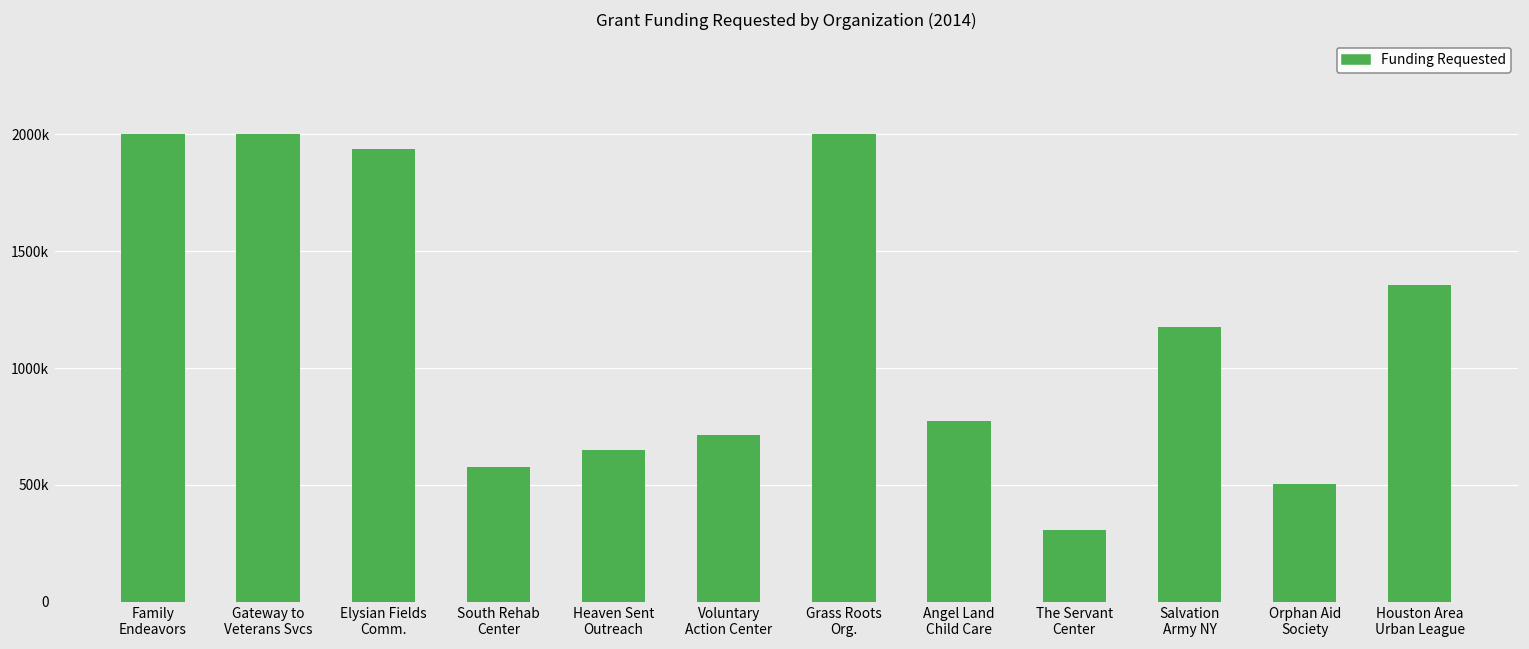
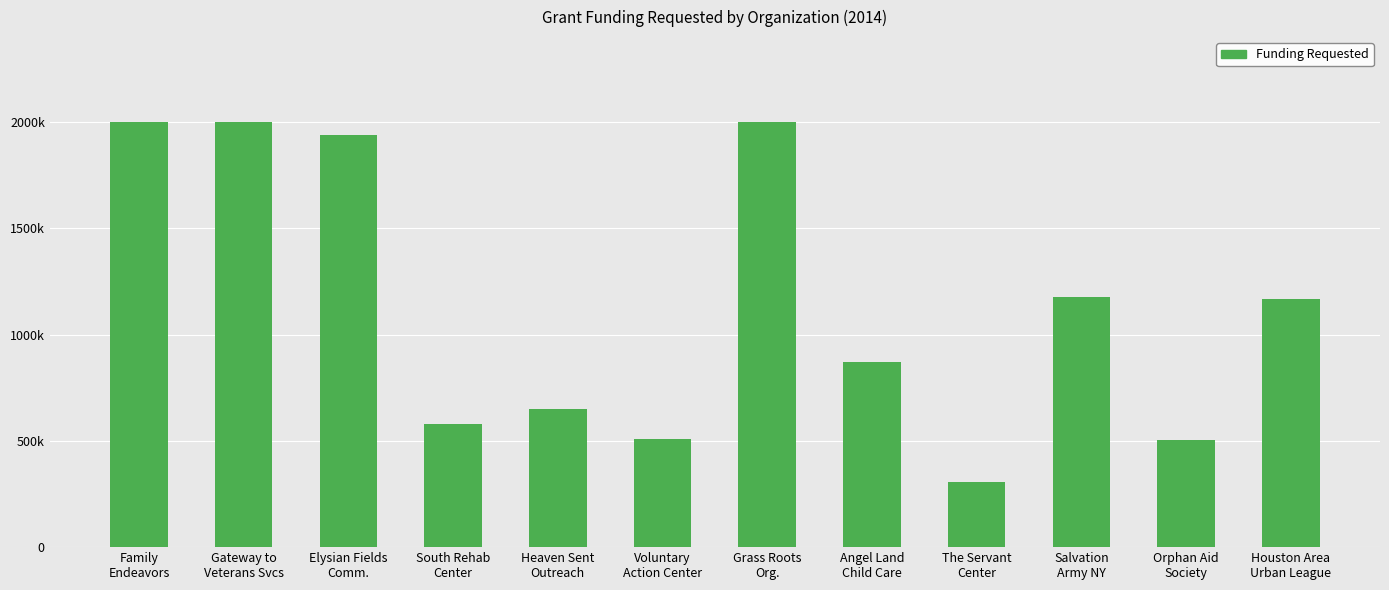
  {
    "Family Endeavors": 2000000,
    "Gateway to Veterans Svcs": 2000000,
    "Elysian Fields Comm.": 1940000,
    "South Rehab Center": 580000,
    "Heaven Sent Outreach": 650000,
-   "Voluntary Action Center": 710000,
+   "Voluntary Action Center": 510000,
    "Grass Roots Org.": 2000000,
-   "Angel Land Child Care": 770000,
+   "Angel Land Child Care": 870000,
    "The Servant Center": 310000,
    "Salvation Army NY": 1180000,
    "Orphan Aid Society": 500000,
-   "Houston Area Urban League": 1360000
+   "Houston Area Urban League": 1170000
  }
